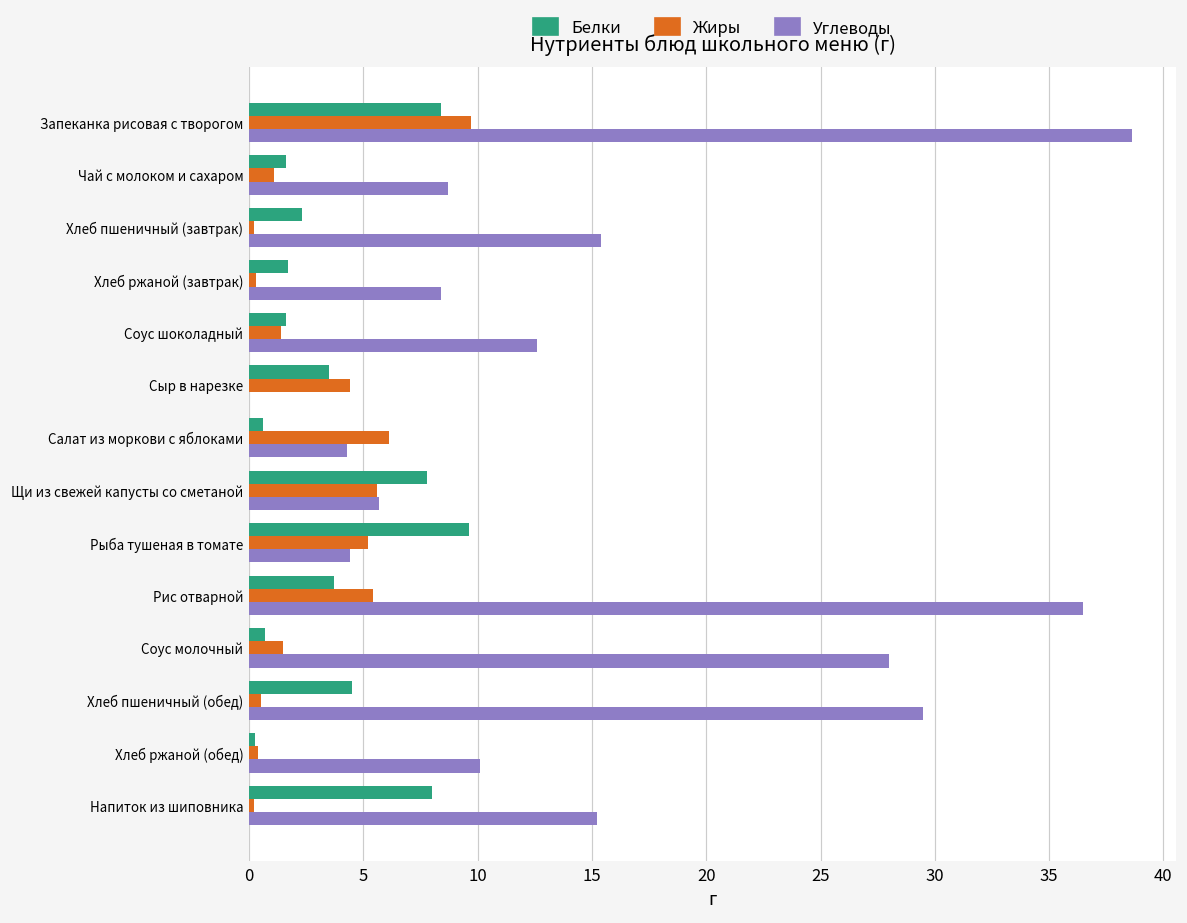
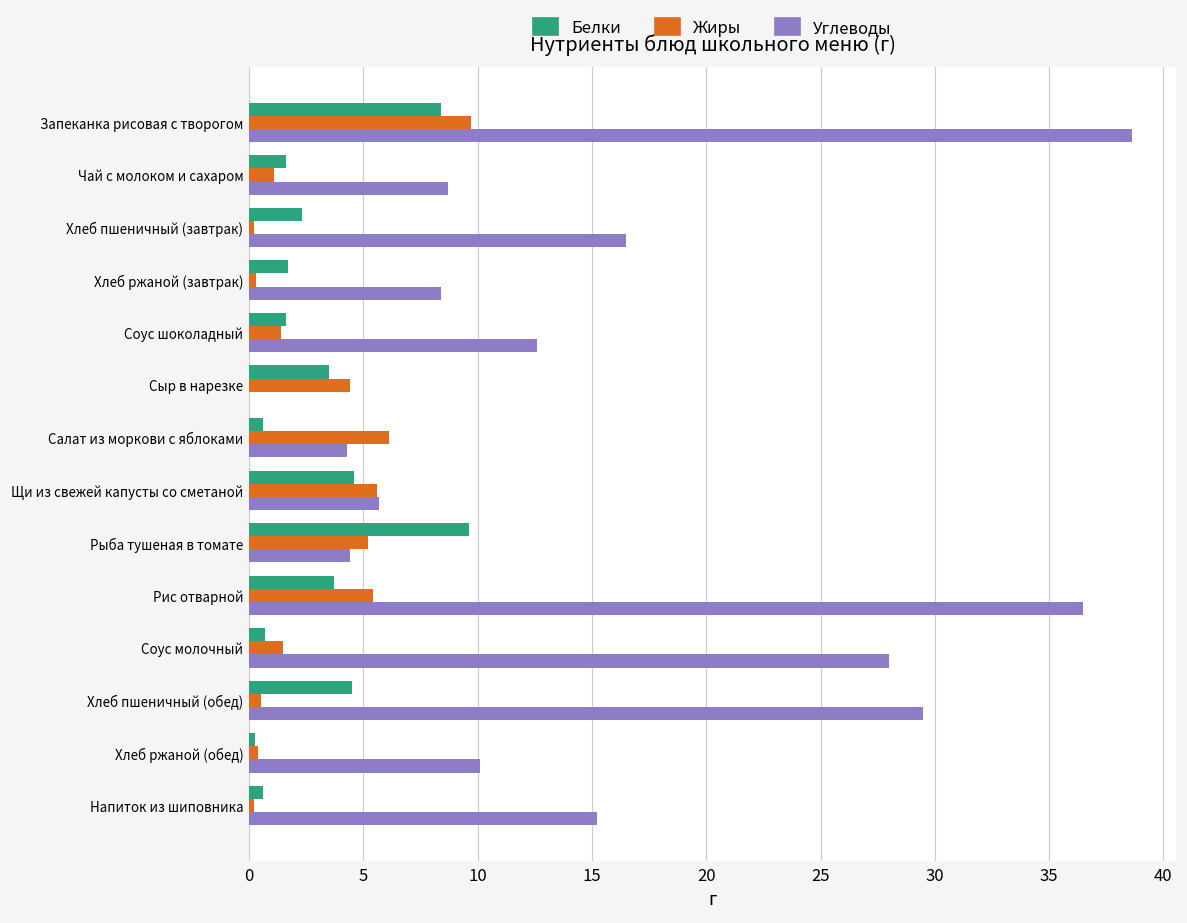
  {
    "Белки": {
      "Запеканка рисовая с творогом": 8.4,
      "Чай с молоком и сахаром": 1.6,
      "Хлеб пшеничный (завтрак)": 2.3,
      "Хлеб ржаной (завтрак)": 1.7,
      "Соус шоколадный": 1.6,
      "Сыр в нарезке": 3.5,
      "Салат из моркови с яблоками": 0.6,
-     "Щи из свежей капусты со сметаной": 7.8,
+     "Щи из свежей капусты со сметаной": 4.6,
      "Рыба тушеная в томате": 9.6,
      "Рис отварной": 3.7,
      "Соус молочный": 0.7,
      "Хлеб пшеничный (обед)": 4.5,
      "Хлеб ржаной (обед)": 0.3,
-     "Напиток из шиповника": 8.0
+     "Напиток из шиповника": 0.6
    },
    "Жиры": {
      "Запеканка рисовая с творогом": 9.7,
      "Чай с молоком и сахаром": 1.1,
      "Хлеб пшеничный (завтрак)": 0.2,
      "Хлеб ржаной (завтрак)": 0.3,
      "Соус шоколадный": 1.4,
      "Сыр в нарезке": 4.4,
      "Салат из моркови с яблоками": 6.1,
      "Щи из свежей капусты со сметаной": 5.6,
      "Рыба тушеная в томате": 5.2,
      "Рис отварной": 5.4,
      "Соус молочный": 1.5,
      "Хлеб пшеничный (обед)": 0.5,
      "Хлеб ржаной (обед)": 0.4,
      "Напиток из шиповника": 0.2
    },
    "Углеводы": {
      "Запеканка рисовая с творогом": 38.6,
      "Чай с молоком и сахаром": 8.7,
-     "Хлеб пшеничный (завтрак)": 15.4,
+     "Хлеб пшеничный (завтрак)": 16.5,
      "Хлеб ржаной (завтрак)": 8.4,
      "Соус шоколадный": 12.6,
      "Сыр в нарезке": 0.0,
      "Салат из моркови с яблоками": 4.3,
      "Щи из свежей капусты со сметаной": 5.7,
      "Рыба тушеная в томате": 4.4,
      "Рис отварной": 36.5,
      "Соус молочный": 28.0,
      "Хлеб пшеничный (обед)": 29.5,
      "Хлеб ржаной (обед)": 10.1,
      "Напиток из шиповника": 15.2
    }
  }
